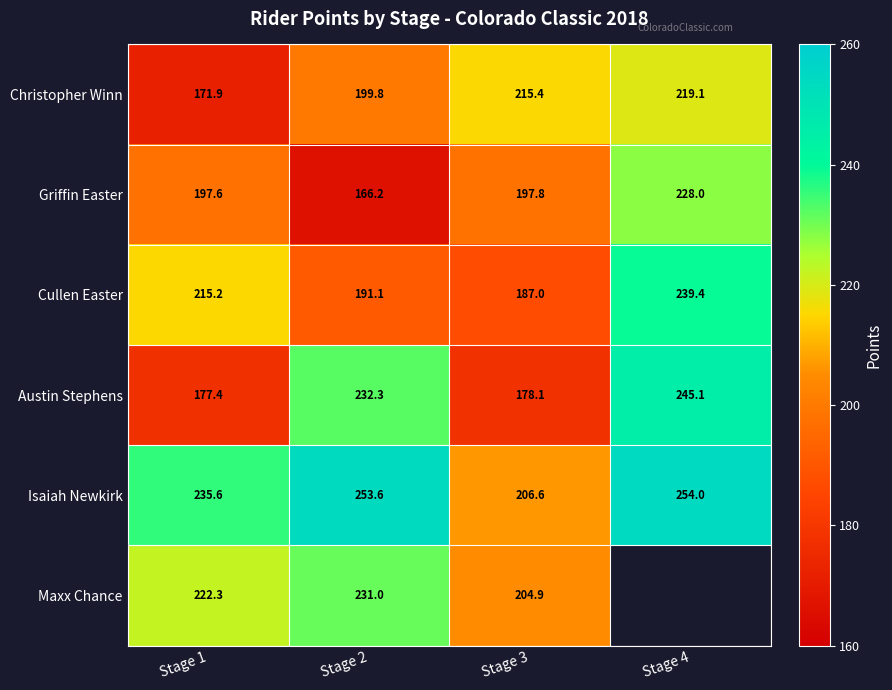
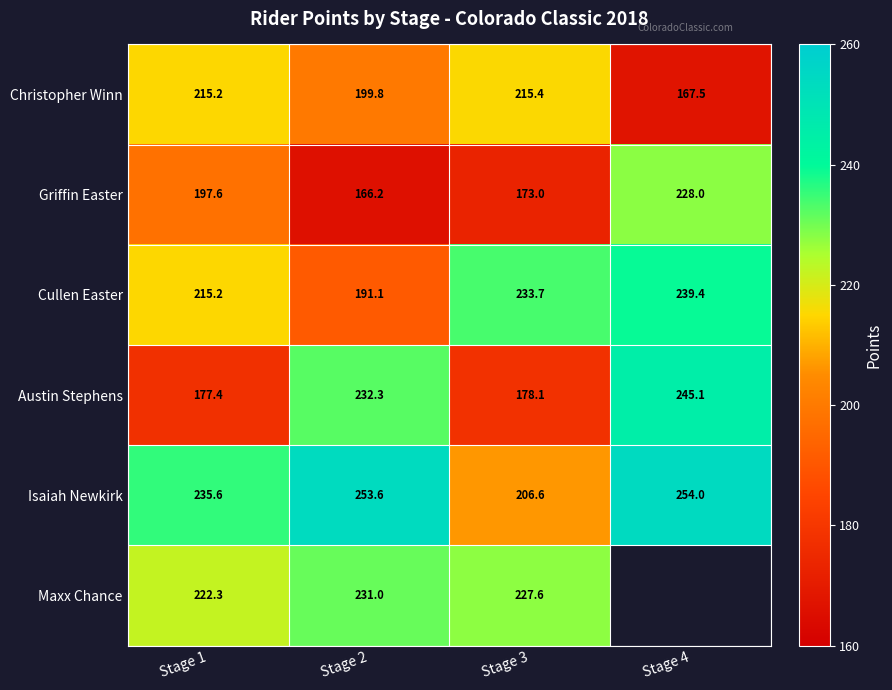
  {
    "Christopher Winn": {
-     "Stage 1": 171.9,
+     "Stage 1": 215.2,
      "Stage 2": 199.8,
      "Stage 3": 215.4,
-     "Stage 4": 219.1
+     "Stage 4": 167.5
    },
    "Griffin Easter": {
      "Stage 1": 197.6,
      "Stage 2": 166.2,
-     "Stage 3": 197.8,
+     "Stage 3": 173.0,
      "Stage 4": 228.0
    },
    "Cullen Easter": {
      "Stage 1": 215.2,
      "Stage 2": 191.1,
-     "Stage 3": 187.0,
+     "Stage 3": 233.7,
      "Stage 4": 239.4
    },
    "Austin Stephens": {
      "Stage 1": 177.4,
      "Stage 2": 232.3,
      "Stage 3": 178.1,
      "Stage 4": 245.1
    },
    "Isaiah Newkirk": {
      "Stage 1": 235.6,
      "Stage 2": 253.6,
      "Stage 3": 206.6,
      "Stage 4": 254.0
    },
    "Maxx Chance": {
      "Stage 1": 222.3,
      "Stage 2": 231.0,
-     "Stage 3": 204.9
+     "Stage 3": 227.6
    }
  }
